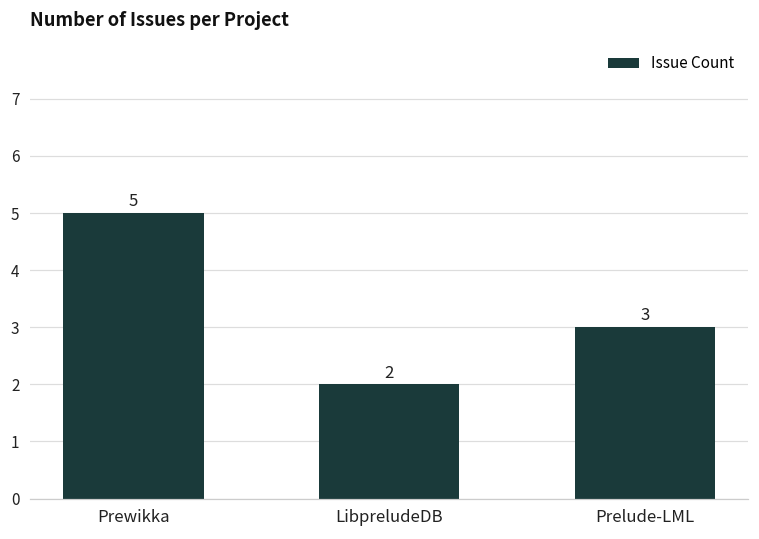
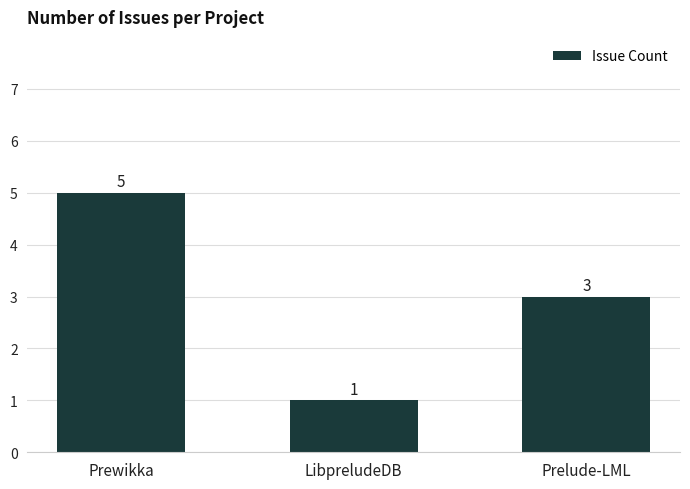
  {
    "Prewikka": 5,
-   "LibpreludeDB": 2,
+   "LibpreludeDB": 1,
    "Prelude-LML": 3
  }
